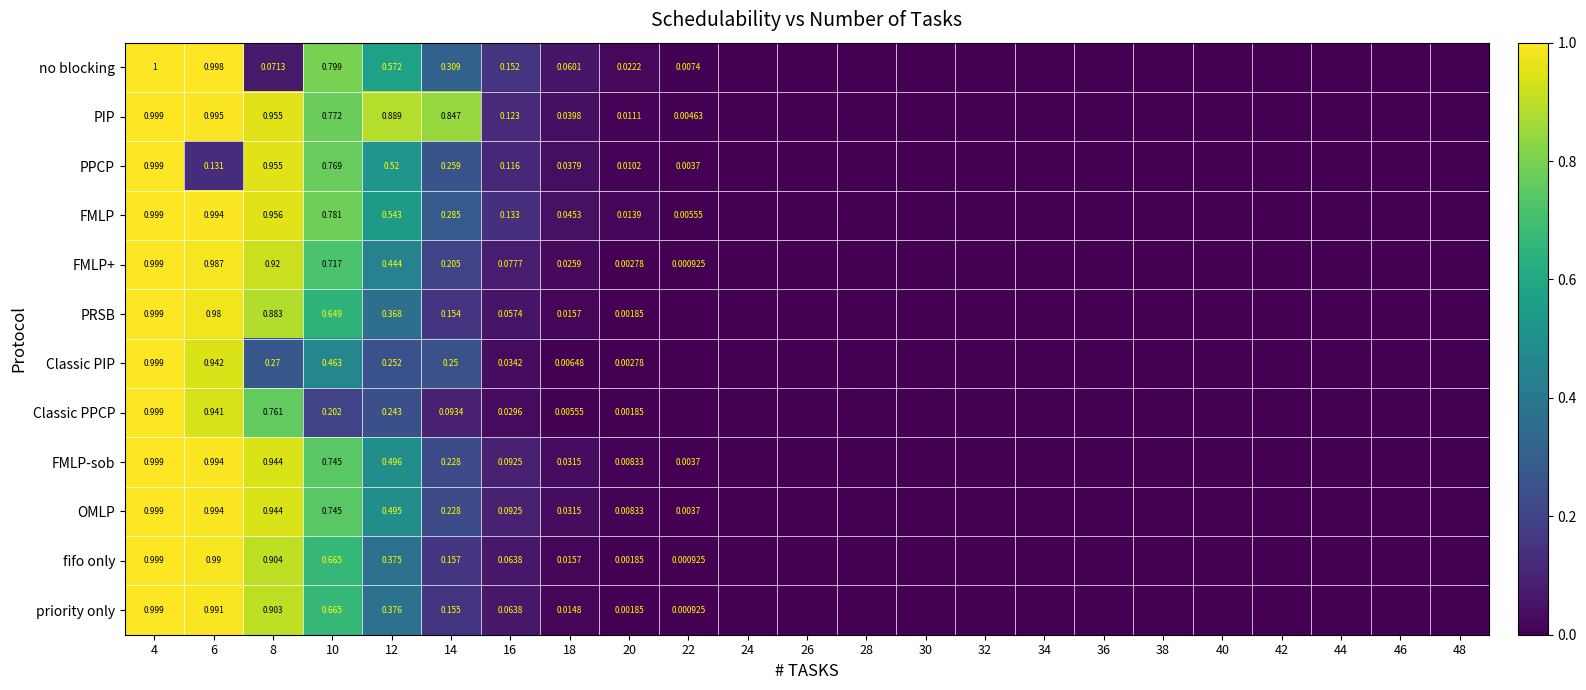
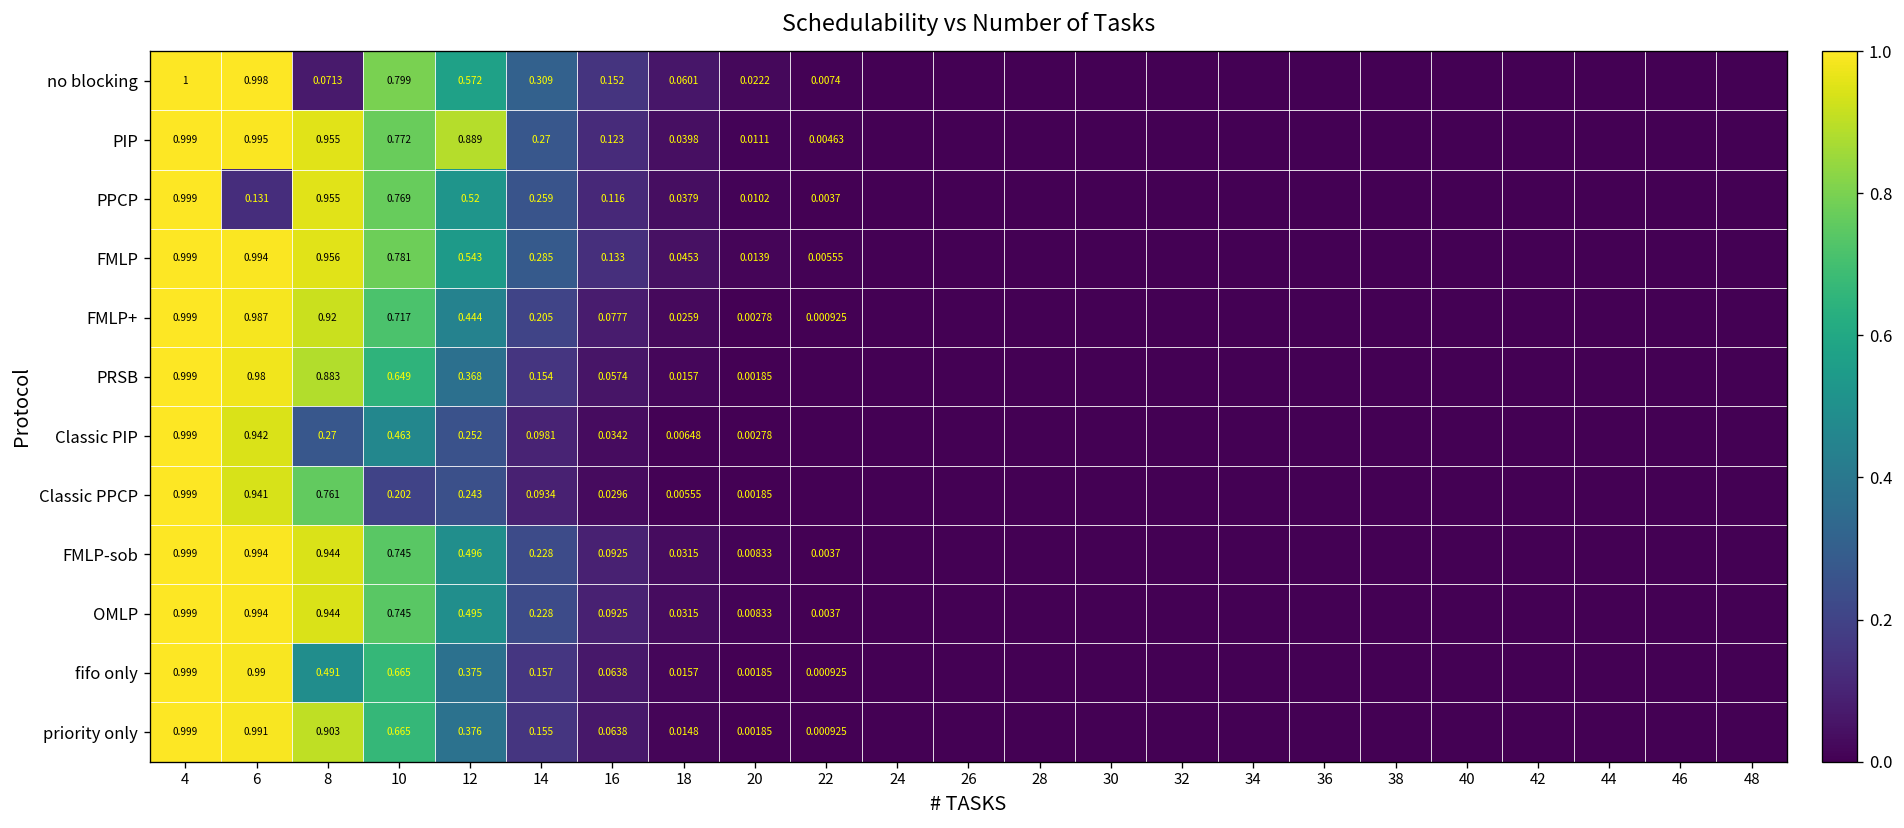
  {
    "no blocking": {
      "4": 1,
      "6": 0.998,
      "8": 0.0713,
      "10": 0.799,
      "12": 0.572,
      "14": 0.309,
      "16": 0.152,
      "18": 0.0601,
      "20": 0.0222,
      "22": 0.0074
    },
    "PIP": {
      "4": 0.999,
      "6": 0.995,
      "8": 0.955,
      "10": 0.772,
      "12": 0.889,
-     "14": 0.847,
+     "14": 0.27,
      "16": 0.123,
      "18": 0.0398,
      "20": 0.0111,
      "22": 0.00463
    },
    "PPCP": {
      "4": 0.999,
      "6": 0.131,
      "8": 0.955,
      "10": 0.769,
      "12": 0.52,
      "14": 0.259,
      "16": 0.116,
      "18": 0.0379,
      "20": 0.0102,
      "22": 0.0037
    },
    "FMLP": {
      "4": 0.999,
      "6": 0.994,
      "8": 0.956,
      "10": 0.781,
      "12": 0.543,
      "14": 0.285,
      "16": 0.133,
      "18": 0.0453,
      "20": 0.0139,
      "22": 0.00555
    },
    "FMLP+": {
      "4": 0.999,
      "6": 0.987,
      "8": 0.92,
      "10": 0.717,
      "12": 0.444,
      "14": 0.205,
      "16": 0.0777,
      "18": 0.0259,
      "20": 0.00278,
      "22": 0.000925
    },
    "PRSB": {
      "4": 0.999,
      "6": 0.98,
      "8": 0.883,
      "10": 0.649,
      "12": 0.368,
      "14": 0.154,
      "16": 0.0574,
      "18": 0.0157,
      "20": 0.00185
    },
    "Classic PIP": {
      "4": 0.999,
      "6": 0.942,
      "8": 0.27,
      "10": 0.463,
      "12": 0.252,
-     "14": 0.25,
+     "14": 0.0981,
      "16": 0.0342,
      "18": 0.00648,
      "20": 0.00278
    },
    "Classic PPCP": {
      "4": 0.999,
      "6": 0.941,
      "8": 0.761,
      "10": 0.202,
      "12": 0.243,
      "14": 0.0934,
      "16": 0.0296,
      "18": 0.00555,
      "20": 0.00185
    },
    "FMLP-sob": {
      "4": 0.999,
      "6": 0.994,
      "8": 0.944,
      "10": 0.745,
      "12": 0.496,
      "14": 0.228,
      "16": 0.0925,
      "18": 0.0315,
      "20": 0.00833,
      "22": 0.0037
    },
    "OMLP": {
      "4": 0.999,
      "6": 0.994,
      "8": 0.944,
      "10": 0.745,
      "12": 0.495,
      "14": 0.228,
      "16": 0.0925,
      "18": 0.0315,
      "20": 0.00833,
      "22": 0.0037
    },
    "fifo only": {
      "4": 0.999,
      "6": 0.99,
-     "8": 0.904,
+     "8": 0.491,
      "10": 0.665,
      "12": 0.375,
      "14": 0.157,
      "16": 0.0638,
      "18": 0.0157,
      "20": 0.00185,
      "22": 0.000925
    },
    "priority only": {
      "4": 0.999,
      "6": 0.991,
      "8": 0.903,
      "10": 0.665,
      "12": 0.376,
      "14": 0.155,
      "16": 0.0638,
      "18": 0.0148,
      "20": 0.00185,
      "22": 0.000925
    }
  }
